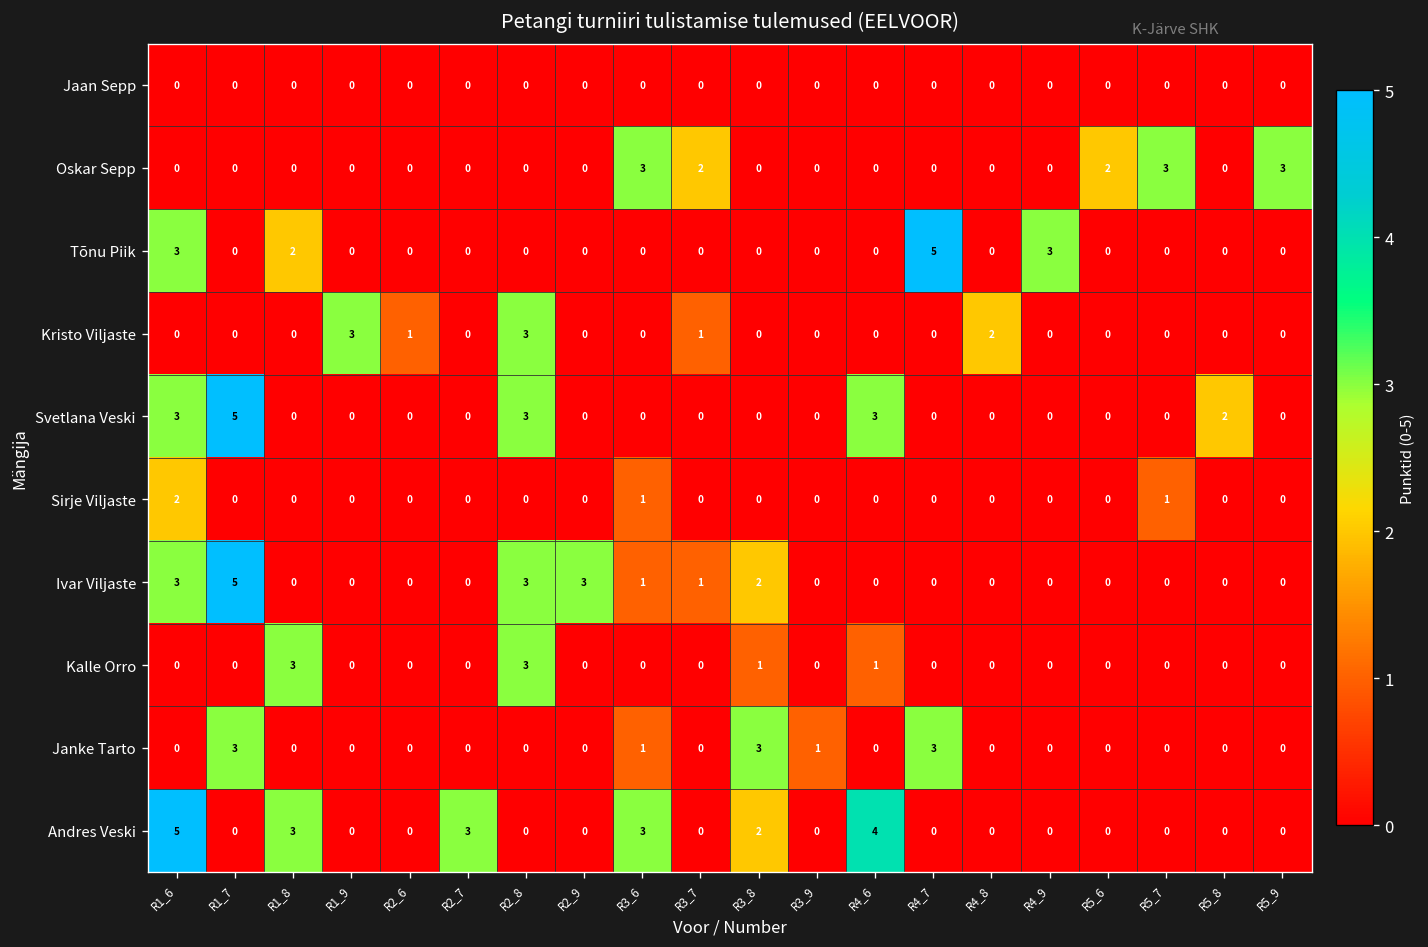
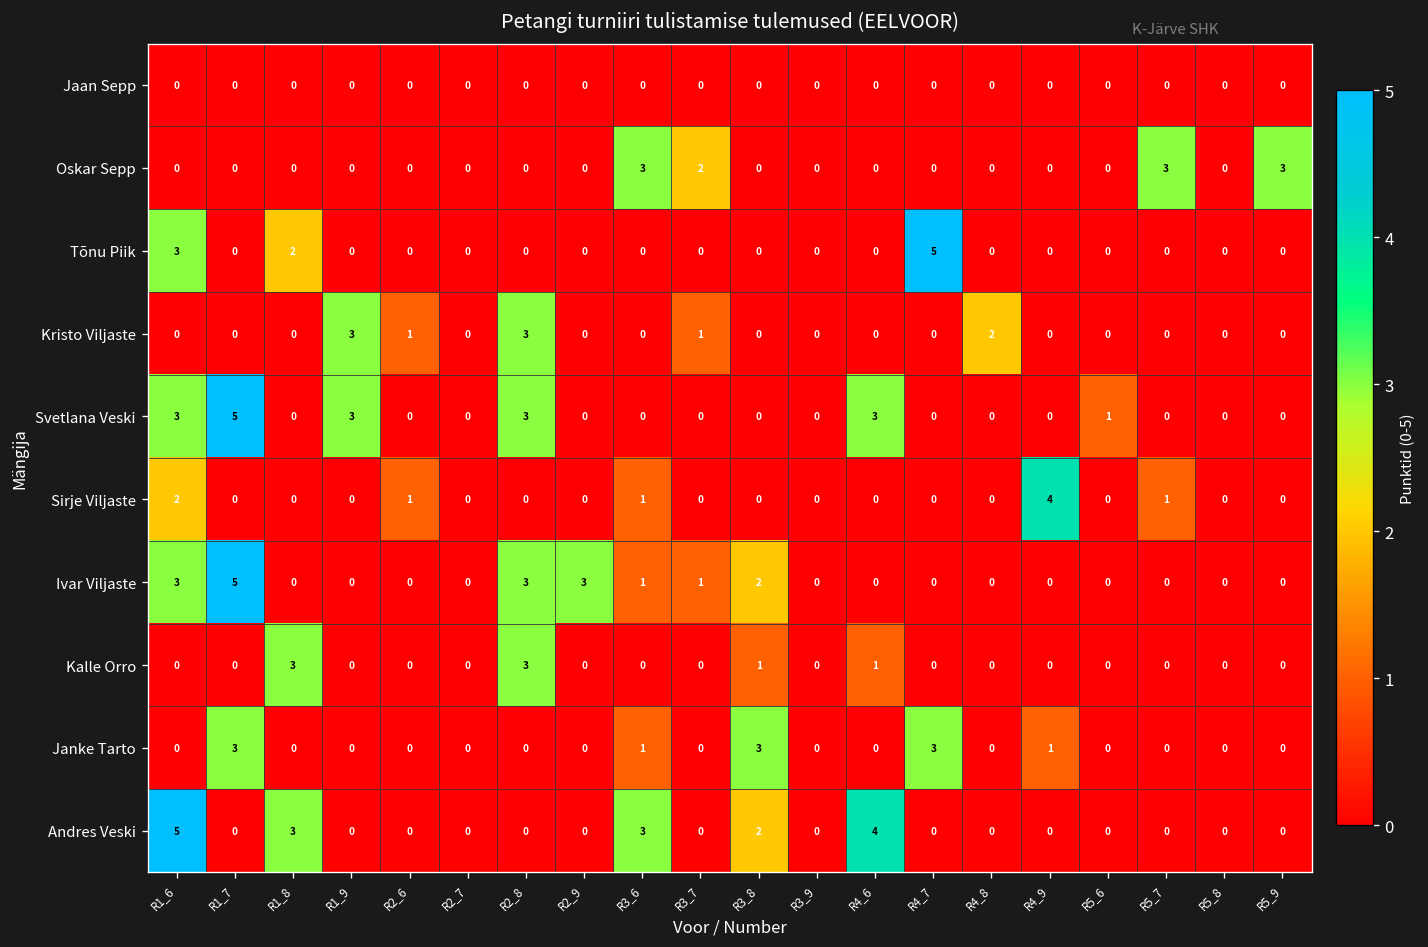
  {
    "Jaan Sepp": {
      "R1_6": 0,
      "R1_7": 0,
      "R1_8": 0,
      "R1_9": 0,
      "R2_6": 0,
      "R2_7": 0,
      "R2_8": 0,
      "R2_9": 0,
      "R3_6": 0,
      "R3_7": 0,
      "R3_8": 0,
      "R3_9": 0,
      "R4_6": 0,
      "R4_7": 0,
      "R4_8": 0,
      "R4_9": 0,
      "R5_6": 0,
      "R5_7": 0,
      "R5_8": 0,
      "R5_9": 0
    },
    "Oskar Sepp": {
      "R1_6": 0,
      "R1_7": 0,
      "R1_8": 0,
      "R1_9": 0,
      "R2_6": 0,
      "R2_7": 0,
      "R2_8": 0,
      "R2_9": 0,
      "R3_6": 3,
      "R3_7": 2,
      "R3_8": 0,
      "R3_9": 0,
      "R4_6": 0,
      "R4_7": 0,
      "R4_8": 0,
      "R4_9": 0,
-     "R5_6": 2,
+     "R5_6": 0,
      "R5_7": 3,
      "R5_8": 0,
      "R5_9": 3
    },
    "Tõnu Piik": {
      "R1_6": 3,
      "R1_7": 0,
      "R1_8": 2,
      "R1_9": 0,
      "R2_6": 0,
      "R2_7": 0,
      "R2_8": 0,
      "R2_9": 0,
      "R3_6": 0,
      "R3_7": 0,
      "R3_8": 0,
      "R3_9": 0,
      "R4_6": 0,
      "R4_7": 5,
      "R4_8": 0,
-     "R4_9": 3,
+     "R4_9": 0,
      "R5_6": 0,
      "R5_7": 0,
      "R5_8": 0,
      "R5_9": 0
    },
    "Kristo Viljaste": {
      "R1_6": 0,
      "R1_7": 0,
      "R1_8": 0,
      "R1_9": 3,
      "R2_6": 1,
      "R2_7": 0,
      "R2_8": 3,
      "R2_9": 0,
      "R3_6": 0,
      "R3_7": 1,
      "R3_8": 0,
      "R3_9": 0,
      "R4_6": 0,
      "R4_7": 0,
      "R4_8": 2,
      "R4_9": 0,
      "R5_6": 0,
      "R5_7": 0,
      "R5_8": 0,
      "R5_9": 0
    },
    "Svetlana Veski": {
      "R1_6": 3,
      "R1_7": 5,
      "R1_8": 0,
-     "R1_9": 0,
+     "R1_9": 3,
      "R2_6": 0,
      "R2_7": 0,
      "R2_8": 3,
      "R2_9": 0,
      "R3_6": 0,
      "R3_7": 0,
      "R3_8": 0,
      "R3_9": 0,
      "R4_6": 3,
      "R4_7": 0,
      "R4_8": 0,
      "R4_9": 0,
-     "R5_6": 0,
+     "R5_6": 1,
      "R5_7": 0,
-     "R5_8": 2,
+     "R5_8": 0,
      "R5_9": 0
    },
    "Sirje Viljaste": {
      "R1_6": 2,
      "R1_7": 0,
      "R1_8": 0,
      "R1_9": 0,
-     "R2_6": 0,
+     "R2_6": 1,
      "R2_7": 0,
      "R2_8": 0,
      "R2_9": 0,
      "R3_6": 1,
      "R3_7": 0,
      "R3_8": 0,
      "R3_9": 0,
      "R4_6": 0,
      "R4_7": 0,
      "R4_8": 0,
-     "R4_9": 0,
+     "R4_9": 4,
      "R5_6": 0,
      "R5_7": 1,
      "R5_8": 0,
      "R5_9": 0
    },
    "Ivar Viljaste": {
      "R1_6": 3,
      "R1_7": 5,
      "R1_8": 0,
      "R1_9": 0,
      "R2_6": 0,
      "R2_7": 0,
      "R2_8": 3,
      "R2_9": 3,
      "R3_6": 1,
      "R3_7": 1,
      "R3_8": 2,
      "R3_9": 0,
      "R4_6": 0,
      "R4_7": 0,
      "R4_8": 0,
      "R4_9": 0,
      "R5_6": 0,
      "R5_7": 0,
      "R5_8": 0,
      "R5_9": 0
    },
    "Kalle Orro": {
      "R1_6": 0,
      "R1_7": 0,
      "R1_8": 3,
      "R1_9": 0,
      "R2_6": 0,
      "R2_7": 0,
      "R2_8": 3,
      "R2_9": 0,
      "R3_6": 0,
      "R3_7": 0,
      "R3_8": 1,
      "R3_9": 0,
      "R4_6": 1,
      "R4_7": 0,
      "R4_8": 0,
      "R4_9": 0,
      "R5_6": 0,
      "R5_7": 0,
      "R5_8": 0,
      "R5_9": 0
    },
    "Janke Tarto": {
      "R1_6": 0,
      "R1_7": 3,
      "R1_8": 0,
      "R1_9": 0,
      "R2_6": 0,
      "R2_7": 0,
      "R2_8": 0,
      "R2_9": 0,
      "R3_6": 1,
      "R3_7": 0,
      "R3_8": 3,
-     "R3_9": 1,
+     "R3_9": 0,
      "R4_6": 0,
      "R4_7": 3,
      "R4_8": 0,
-     "R4_9": 0,
+     "R4_9": 1,
      "R5_6": 0,
      "R5_7": 0,
      "R5_8": 0,
      "R5_9": 0
    },
    "Andres Veski": {
      "R1_6": 5,
      "R1_7": 0,
      "R1_8": 3,
      "R1_9": 0,
      "R2_6": 0,
-     "R2_7": 3,
+     "R2_7": 0,
      "R2_8": 0,
      "R2_9": 0,
      "R3_6": 3,
      "R3_7": 0,
      "R3_8": 2,
      "R3_9": 0,
      "R4_6": 4,
      "R4_7": 0,
      "R4_8": 0,
      "R4_9": 0,
      "R5_6": 0,
      "R5_7": 0,
      "R5_8": 0,
      "R5_9": 0
    }
  }
